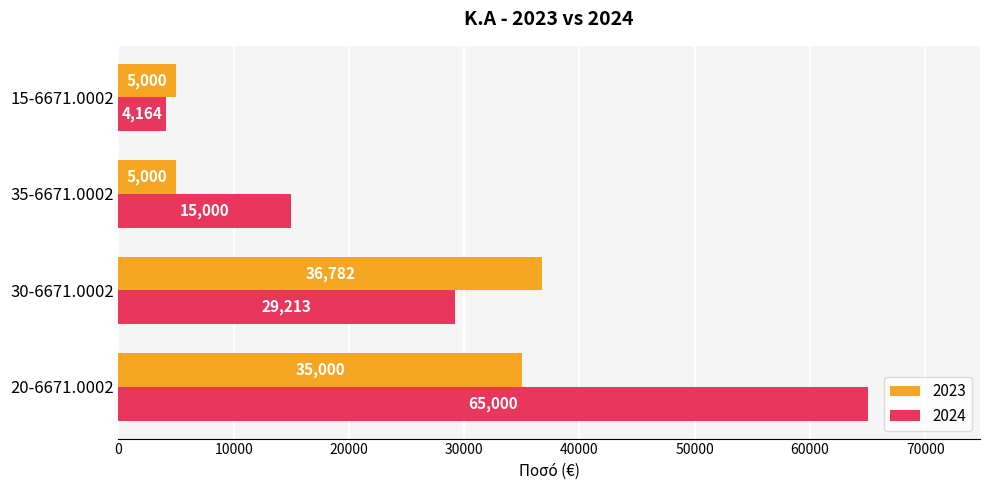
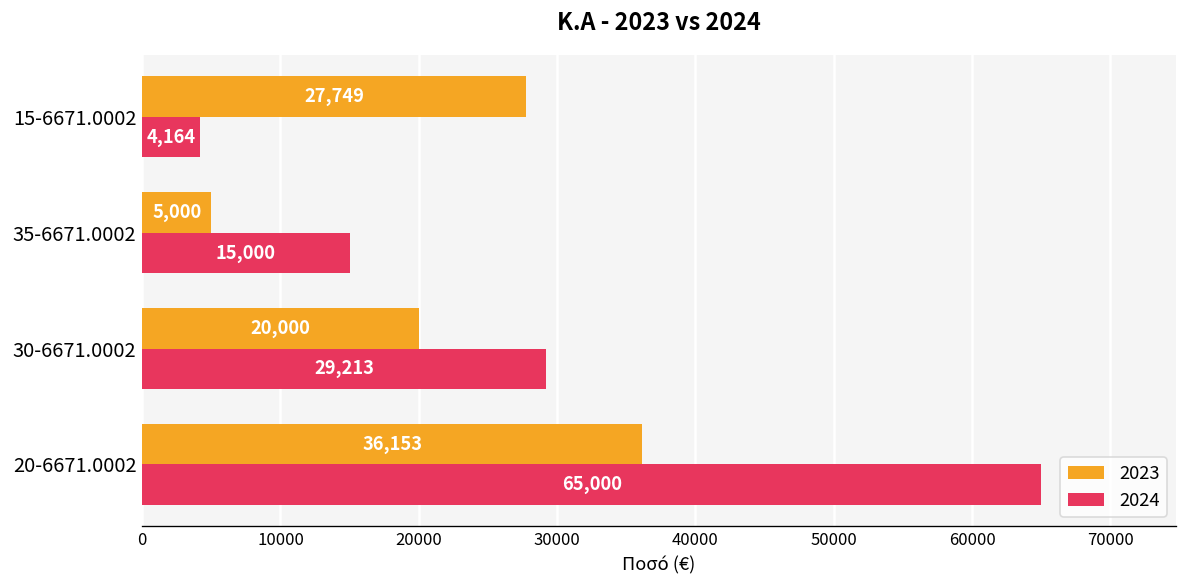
  {
    "2023": {
-     "15-6671.0002": "5,000",
+     "15-6671.0002": "27,749",
      "35-6671.0002": "5,000",
-     "30-6671.0002": "36,782",
-     "20-6671.0002": "35,000"
+     "30-6671.0002": "20,000",
+     "20-6671.0002": "36,153"
    },
    "2024": {
      "15-6671.0002": "4,164",
      "35-6671.0002": "15,000",
      "30-6671.0002": "29,213",
      "20-6671.0002": "65,000"
    }
  }
